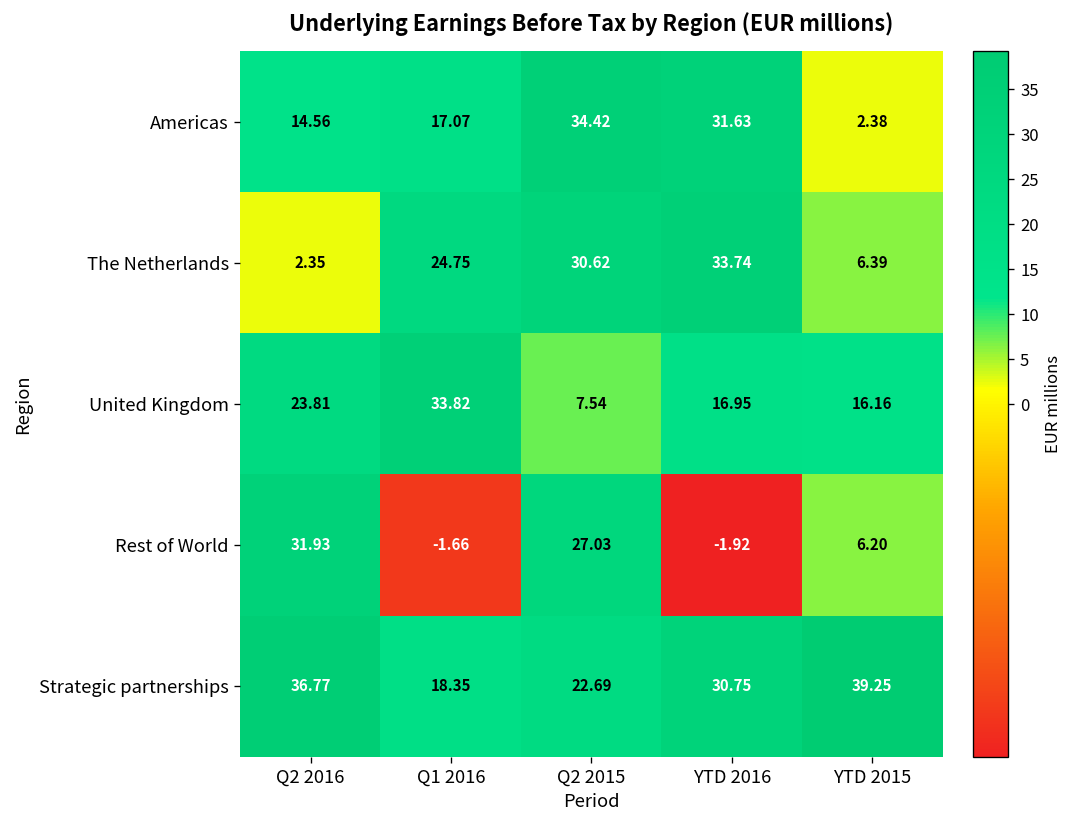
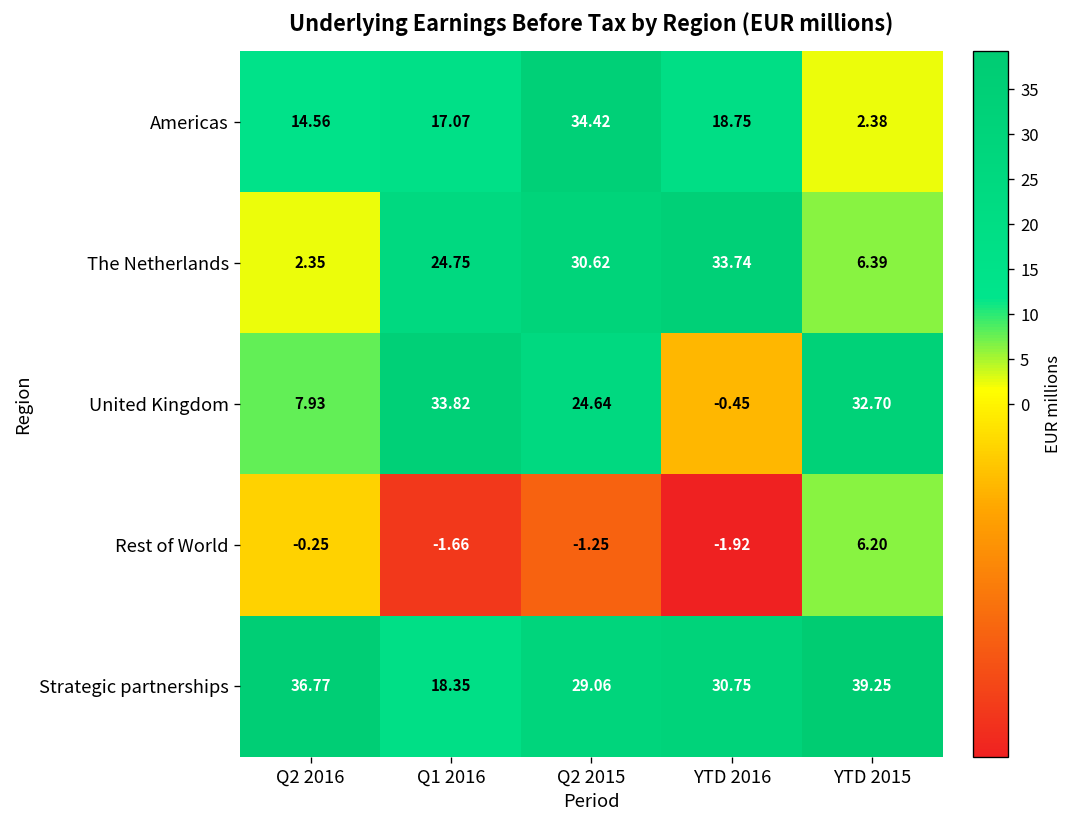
  {
    "Americas": {
      "Q2 2016": 14.56,
      "Q1 2016": 17.07,
      "Q2 2015": 34.42,
-     "YTD 2016": 31.63,
+     "YTD 2016": 18.75,
      "YTD 2015": 2.38
    },
    "The Netherlands": {
      "Q2 2016": 2.35,
      "Q1 2016": 24.75,
      "Q2 2015": 30.62,
      "YTD 2016": 33.74,
      "YTD 2015": 6.39
    },
    "United Kingdom": {
-     "Q2 2016": 23.81,
+     "Q2 2016": 7.93,
      "Q1 2016": 33.82,
-     "Q2 2015": 7.54,
-     "YTD 2016": 16.95,
-     "YTD 2015": 16.16
+     "Q2 2015": 24.64,
+     "YTD 2016": -0.45,
+     "YTD 2015": 32.70
    },
    "Rest of World": {
-     "Q2 2016": 31.93,
+     "Q2 2016": -0.25,
      "Q1 2016": -1.66,
-     "Q2 2015": 27.03,
+     "Q2 2015": -1.25,
      "YTD 2016": -1.92,
      "YTD 2015": 6.20
    },
    "Strategic partnerships": {
      "Q2 2016": 36.77,
      "Q1 2016": 18.35,
-     "Q2 2015": 22.69,
+     "Q2 2015": 29.06,
      "YTD 2016": 30.75,
      "YTD 2015": 39.25
    }
  }
